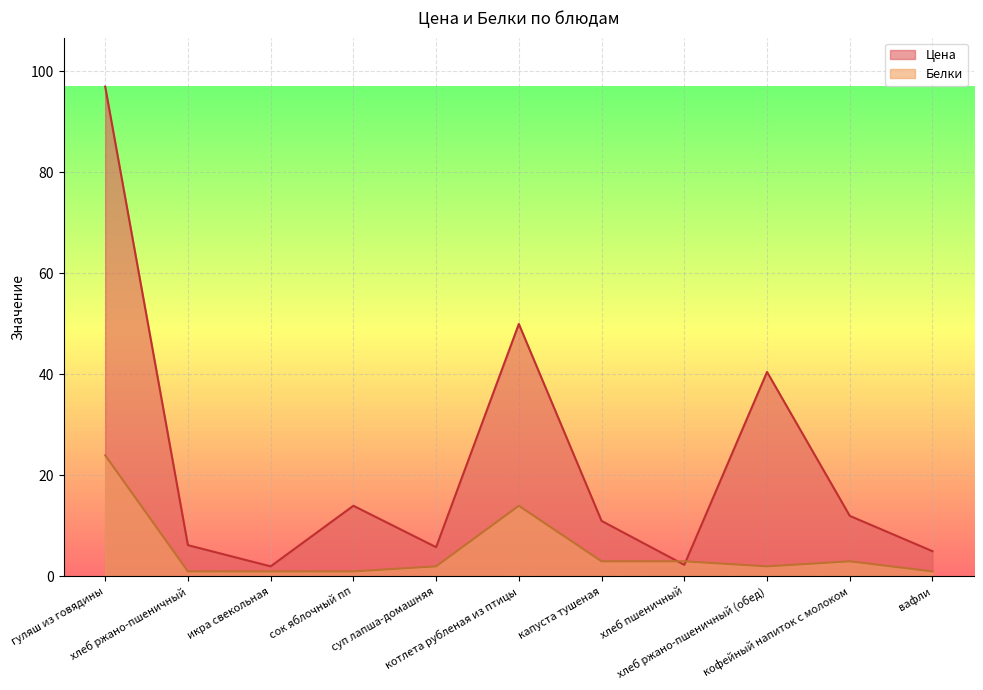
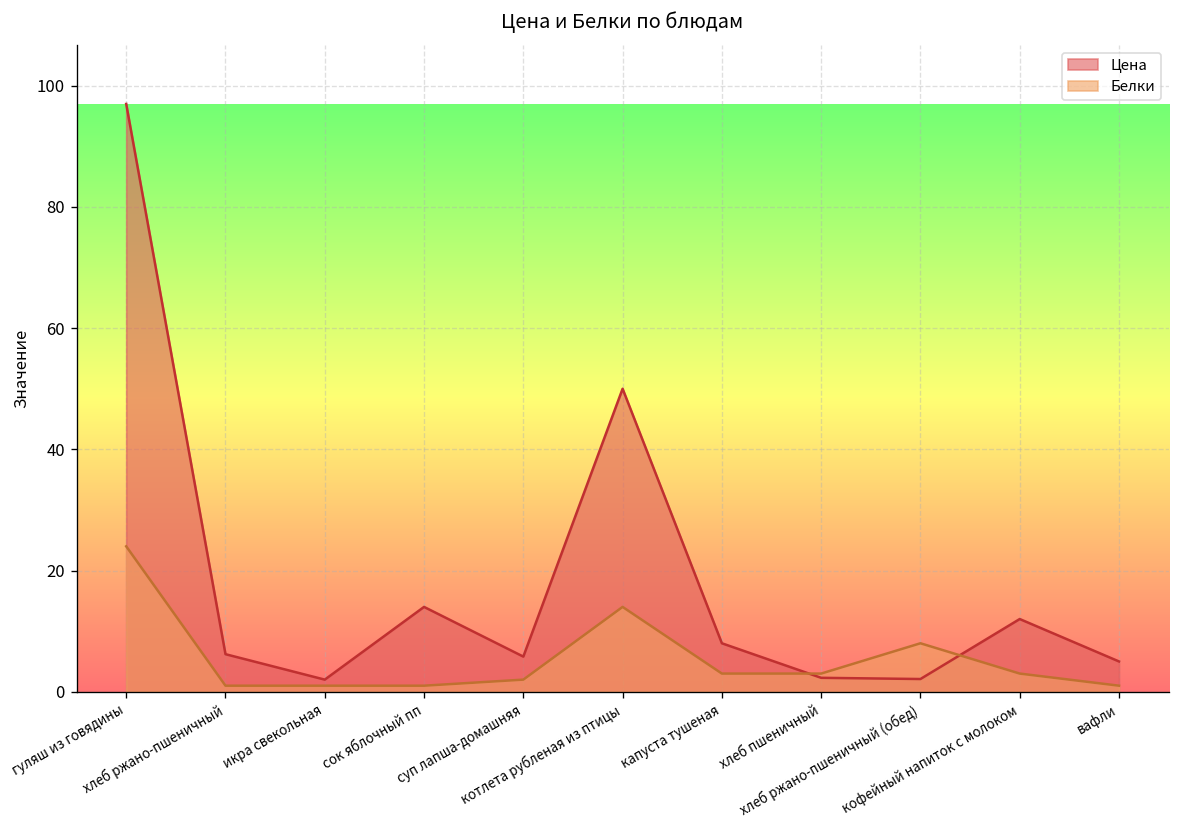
  {
    "Цена": {
      "гуляш из говядины": 97,
      "хлеб ржано-пшеничный": 6,
      "икра свекольная": 2,
      "сок яблочный пп": 14,
      "суп лапша-домашняя": 6,
      "котлета рубленая из птицы": 50,
-     "капуста тушеная": 11,
+     "капуста тушеная": 8,
      "хлеб пшеничный": 2,
-     "хлеб ржано-пшеничный (обед)": 41,
+     "хлеб ржано-пшеничный (обед)": 2,
      "кофейный напиток с молоком": 12,
      "вафли": 5
    },
    "Белки": {
      "гуляш из говядины": 24,
      "хлеб ржано-пшеничный": 1,
      "икра свекольная": 1,
      "сок яблочный пп": 1,
      "суп лапша-домашняя": 2,
      "котлета рубленая из птицы": 14,
      "капуста тушеная": 3,
      "хлеб пшеничный": 3,
-     "хлеб ржано-пшеничный (обед)": 2,
+     "хлеб ржано-пшеничный (обед)": 8,
      "кофейный напиток с молоком": 3,
      "вафли": 1
    }
  }
